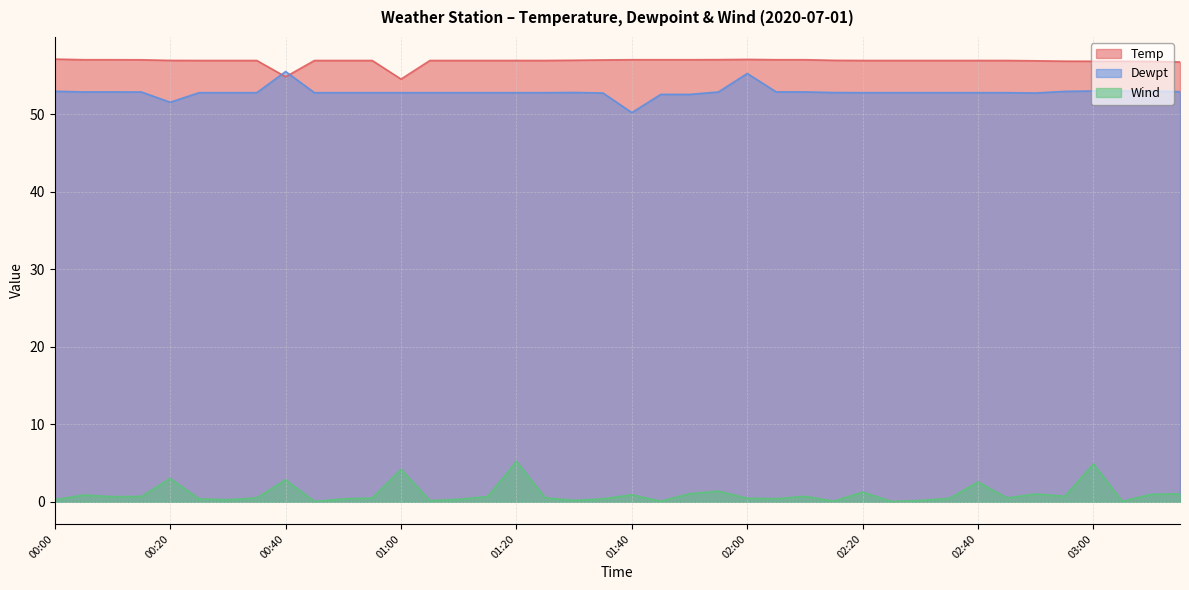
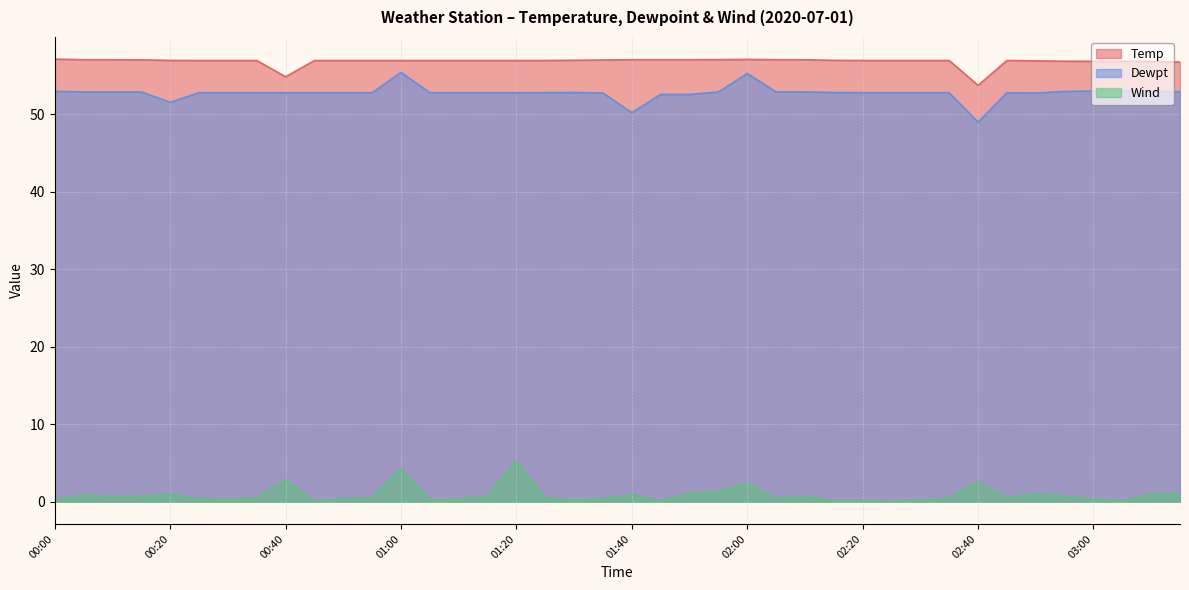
  {
    "Temp": {
      "00:00": 57,
      "00:20": 57,
      "00:40": 55,
-     "01:00": 55,
+     "01:00": 57,
      "01:20": 57,
      "01:40": 57,
      "02:00": 57,
      "02:20": 57,
-     "02:40": 57
+     "02:40": 54
    },
    "Dewpt": {
      "00:00": 53,
      "00:20": 52,
-     "00:40": 55,
-     "01:00": 53,
+     "00:40": 53,
+     "01:00": 55,
      "01:20": 53,
      "01:40": 50,
      "02:00": 55,
      "02:20": 53,
-     "02:40": 53
+     "02:40": 49
    },
    "Wind": {
      "00:00": 0,
-     "00:20": 3,
+     "00:20": 1,
      "00:40": 3,
      "01:00": 4,
      "01:20": 5,
      "01:40": 1,
-     "02:00": 0,
-     "02:20": 1,
+     "02:00": 2,
+     "02:20": 0,
      "02:40": 3,
-     "03:00": 5
+     "03:00": 0
    }
  }
